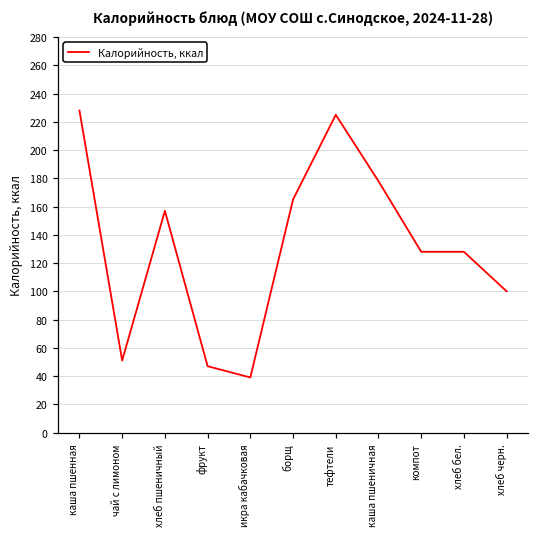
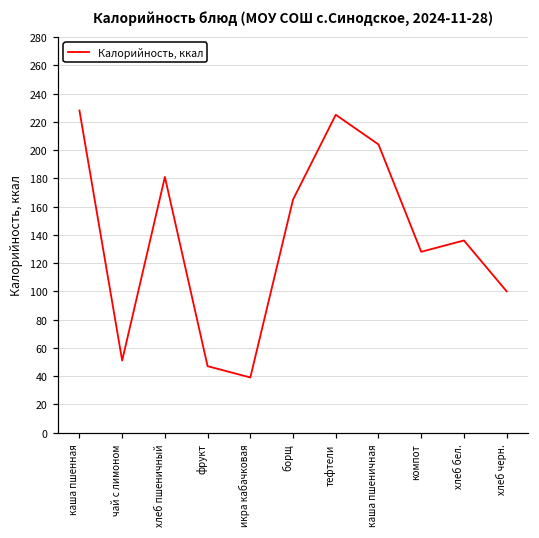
  {
    "каша пшенная": 228,
    "чай с лимоном": 51,
-   "хлеб пшеничный": 157,
+   "хлеб пшеничный": 181,
    "фрукт": 47,
    "икра кабачковая": 39,
    "борщ": 165,
    "тефтели": 225,
-   "каша пшеничная": 178,
+   "каша пшеничная": 204,
    "компот": 128,
-   "хлеб бел.": 128,
+   "хлеб бел.": 136,
    "хлеб черн.": 100
  }
